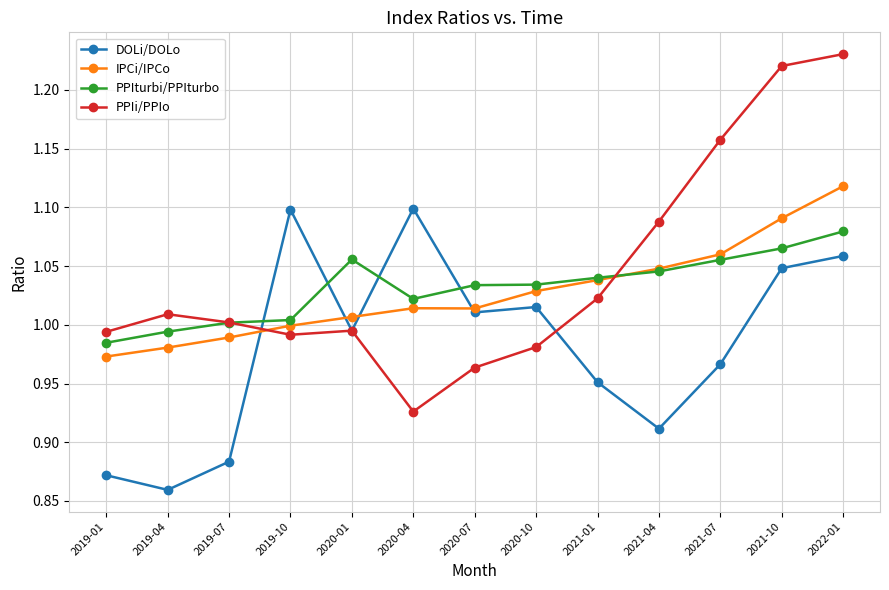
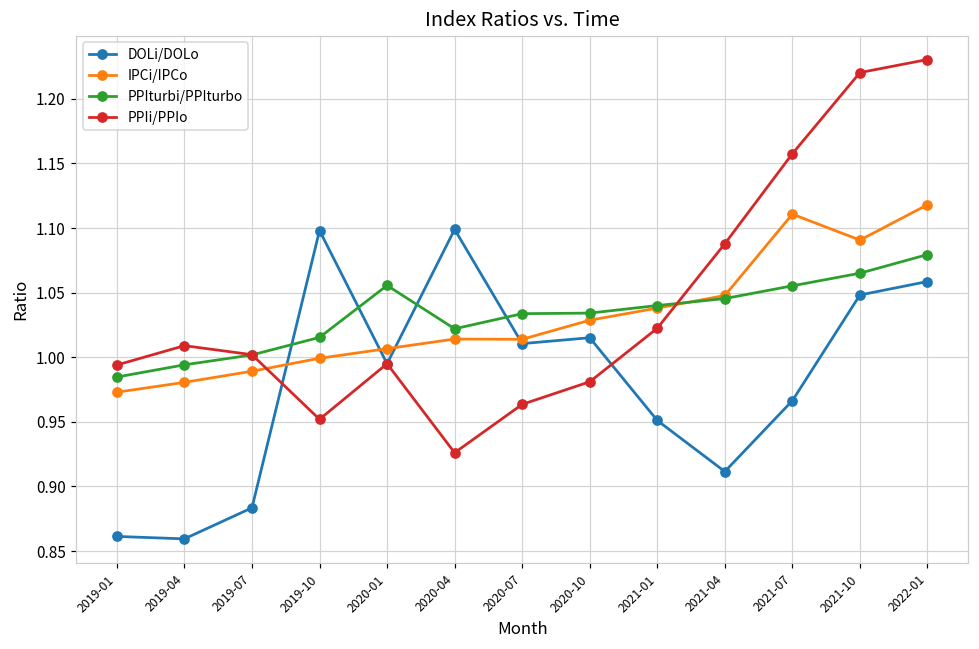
  {
    "DOLi/DOLo": {
-     "2019-01": 0.872,
+     "2019-01": 0.861,
      "2019-04": 0.859,
      "2019-07": 0.883,
      "2019-10": 1.098,
      "2020-04": 1.099,
      "2020-07": 1.011,
      "2020-10": 1.015,
      "2021-01": 0.951,
      "2021-04": 0.912,
      "2021-07": 0.966,
      "2021-10": 1.048,
      "2022-01": 1.059
    },
    "IPCi/IPCo": {
      "2019-01": 0.973,
      "2019-04": 0.981,
      "2019-07": 0.989,
      "2019-10": 0.999,
      "2020-01": 1.007,
      "2020-04": 1.014,
      "2020-07": 1.014,
      "2020-10": 1.029,
      "2021-04": 1.048,
-     "2021-07": 1.060,
+     "2021-07": 1.111,
      "2021-10": 1.091,
      "2022-01": 1.118
    },
    "PPIturbi/PPIturbo": {
      "2019-01": 0.985,
      "2019-04": 0.994,
-     "2019-10": 1.004,
+     "2019-10": 1.015,
      "2020-01": 1.056,
      "2020-04": 1.022,
      "2020-07": 1.034,
      "2020-10": 1.034,
      "2021-04": 1.045,
      "2021-07": 1.055,
      "2021-10": 1.065,
      "2022-01": 1.079
    },
    "PPIi/PPIo": {
      "2019-01": 0.994,
      "2019-04": 1.009,
-     "2019-10": 0.992,
+     "2019-10": 0.952,
      "2020-04": 0.926,
      "2020-07": 0.964,
      "2020-10": 0.981,
      "2021-01": 1.022,
      "2021-04": 1.088,
      "2021-07": 1.158,
      "2021-10": 1.220,
      "2022-01": 1.230
    }
  }
